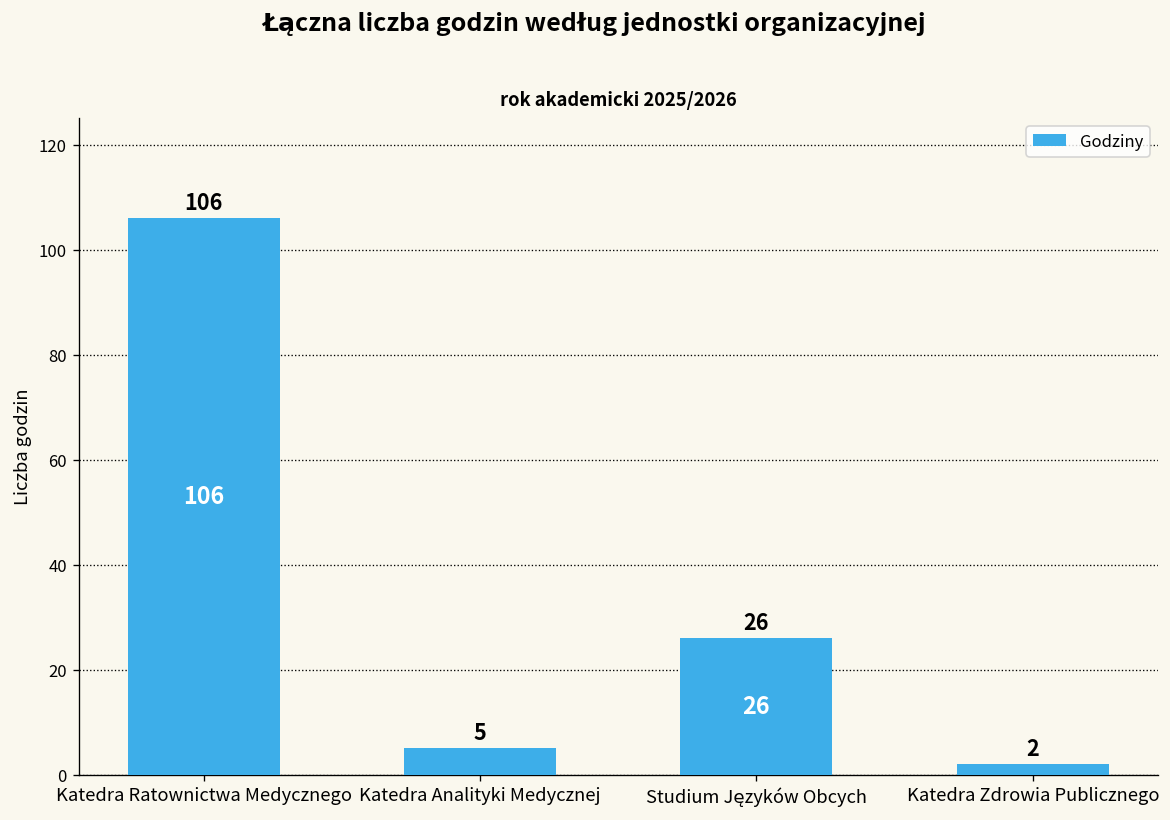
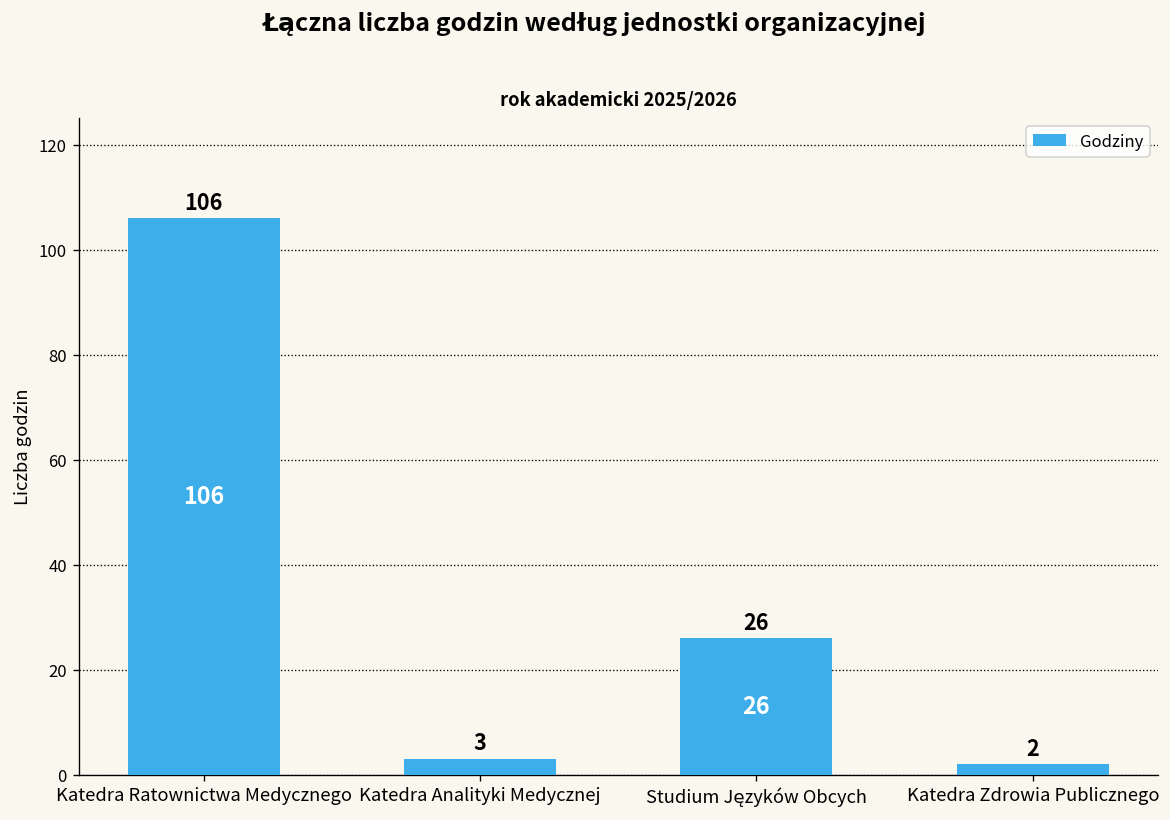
  {
    "Katedra Ratownictwa Medycznego": 106,
-   "Katedra Analityki Medycznej": 5,
+   "Katedra Analityki Medycznej": 3,
    "Studium Języków Obcych": 26,
    "Katedra Zdrowia Publicznego": 2
  }
